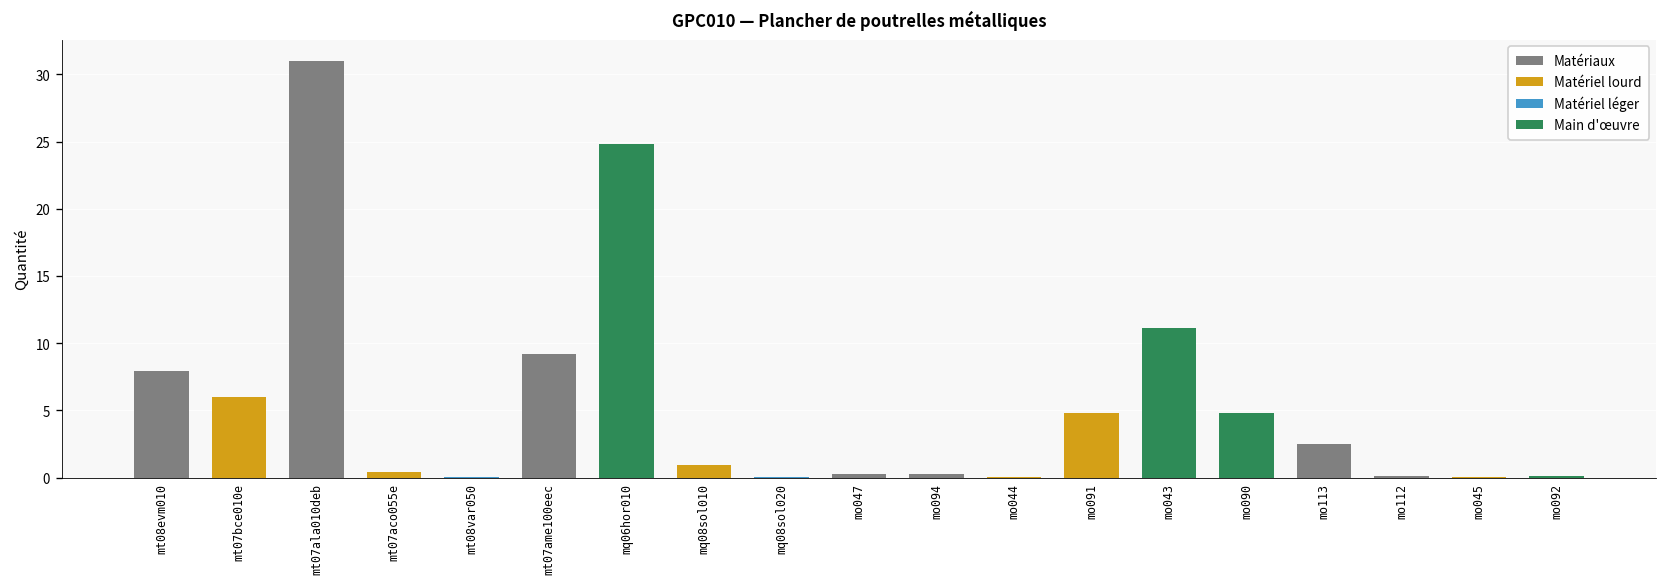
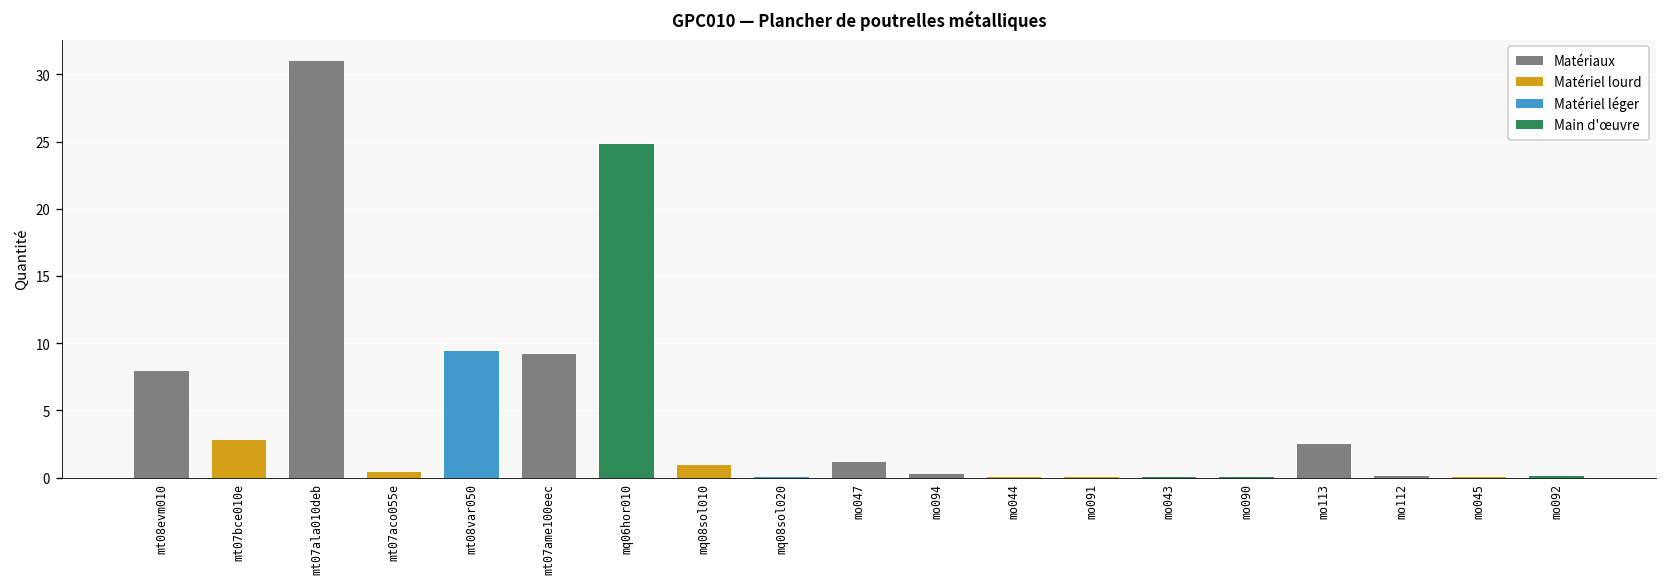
  {
    "mt08evm010": 7.9,
-   "mt07bce010e": 6.0,
+   "mt07bce010e": 2.8,
    "mt07ala010deb": 31.0,
    "mt07aco055e": 0.4,
-   "mt08var050": 0.0,
+   "mt08var050": 9.4,
    "mt07ame100eec": 9.2,
    "mq06hor010": 24.8,
    "mq08sol010": 0.9,
-   "mo047": 0.3,
+   "mo047": 1.1,
    "mo094": 0.3,
-   "mo091": 4.8,
-   "mo043": 11.2,
-   "mo090": 4.8,
+   "mo091": 0.1,
+   "mo043": 0.1,
+   "mo090": 0.1,
    "mo113": 2.5
  }
